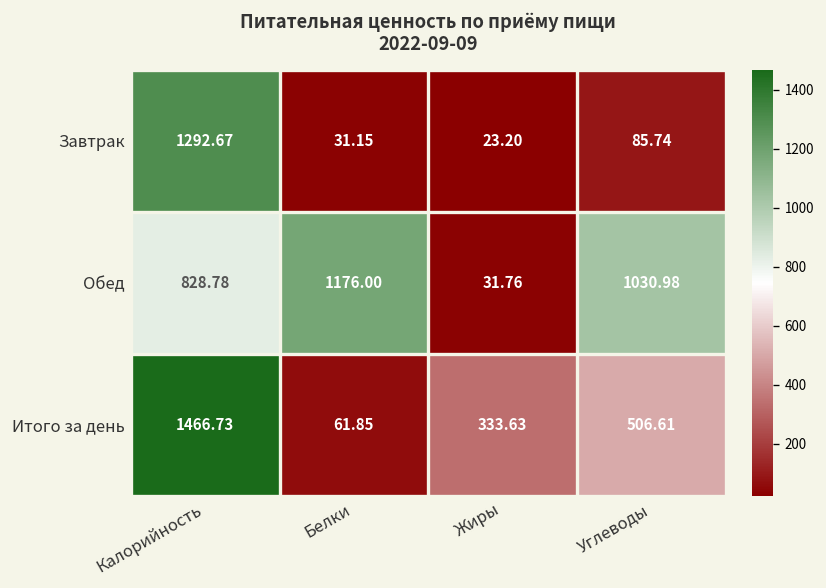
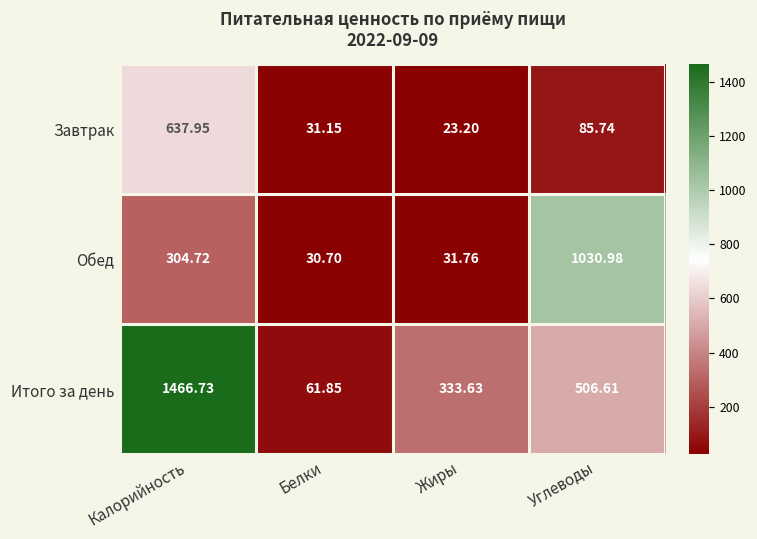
  {
    "Завтрак": {
-     "Калорийность": 1292.67,
+     "Калорийность": 637.95,
      "Белки": 31.15,
      "Жиры": 23.20,
      "Углеводы": 85.74
    },
    "Обед": {
-     "Калорийность": 828.78,
-     "Белки": 1176.00,
+     "Калорийность": 304.72,
+     "Белки": 30.70,
      "Жиры": 31.76,
      "Углеводы": 1030.98
    },
    "Итого за день": {
      "Калорийность": 1466.73,
      "Белки": 61.85,
      "Жиры": 333.63,
      "Углеводы": 506.61
    }
  }
